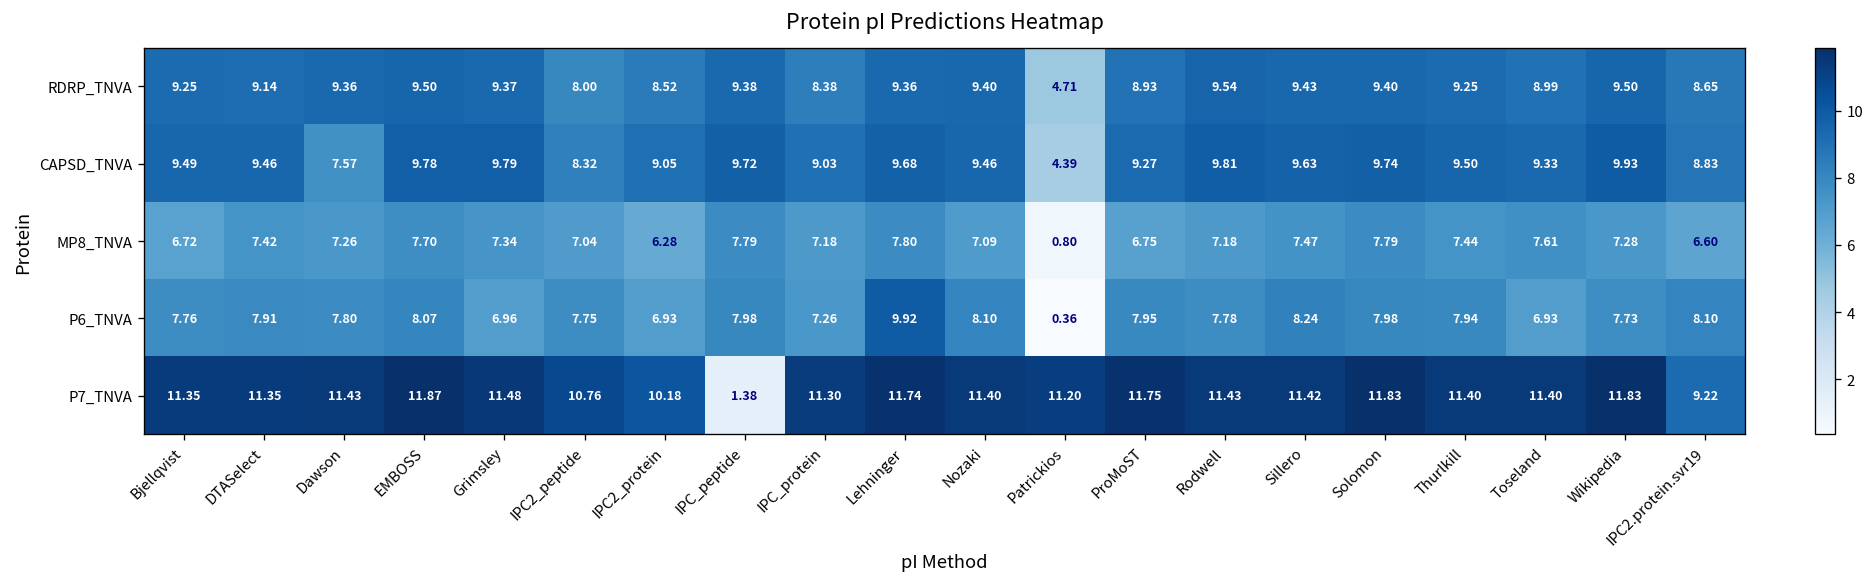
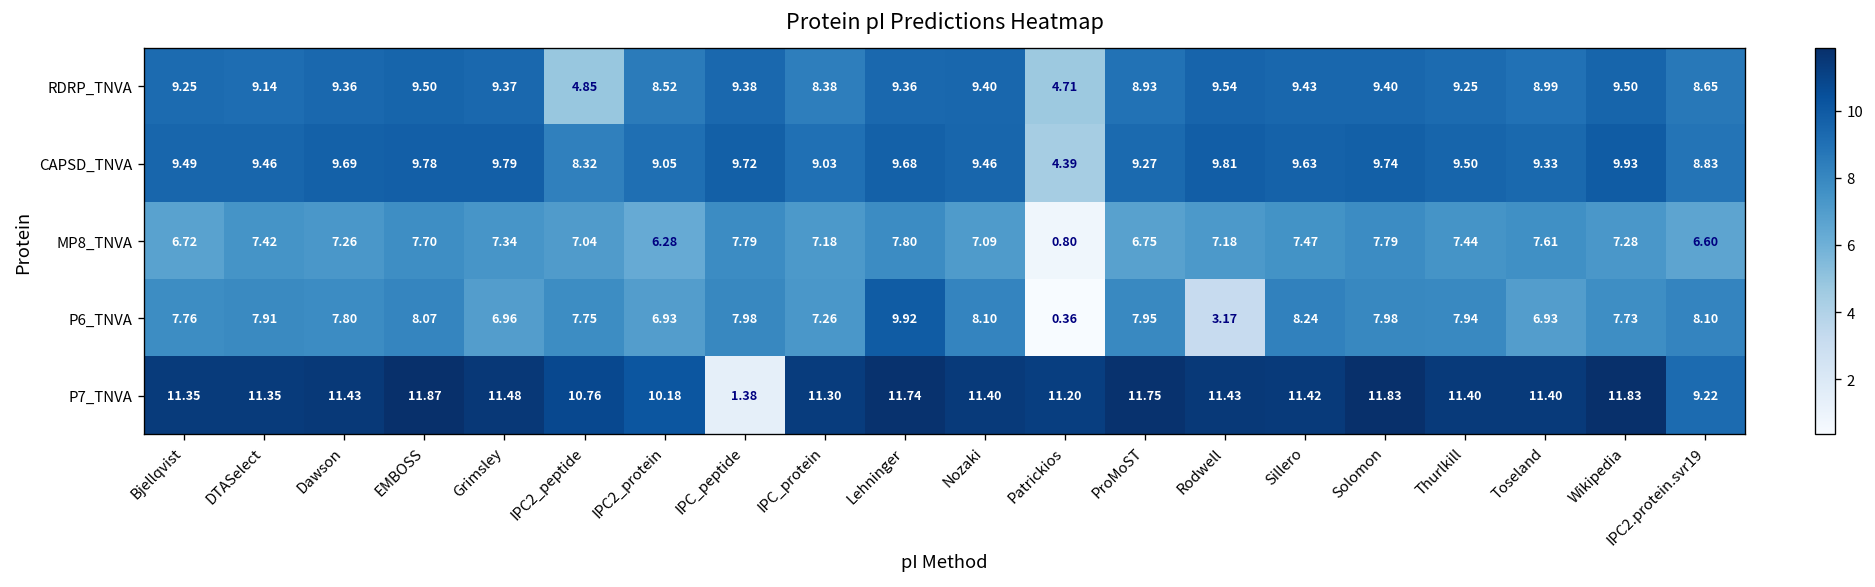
  {
    "RDRP_TNVA": {
      "Bjellqvist": 9.25,
      "DTASelect": 9.14,
      "Dawson": 9.36,
      "EMBOSS": 9.50,
      "Grimsley": 9.37,
-     "IPC2_peptide": 8.00,
+     "IPC2_peptide": 4.85,
      "IPC2_protein": 8.52,
      "IPC_peptide": 9.38,
      "IPC_protein": 8.38,
      "Lehninger": 9.36,
      "Nozaki": 9.40,
      "Patrickios": 4.71,
      "ProMoST": 8.93,
      "Rodwell": 9.54,
      "Sillero": 9.43,
      "Solomon": 9.40,
      "Thurlkill": 9.25,
      "Toseland": 8.99,
      "Wikipedia": 9.50,
      "IPC2.protein.svr19": 8.65
    },
    "CAPSD_TNVA": {
      "Bjellqvist": 9.49,
      "DTASelect": 9.46,
-     "Dawson": 7.57,
+     "Dawson": 9.69,
      "EMBOSS": 9.78,
      "Grimsley": 9.79,
      "IPC2_peptide": 8.32,
      "IPC2_protein": 9.05,
      "IPC_peptide": 9.72,
      "IPC_protein": 9.03,
      "Lehninger": 9.68,
      "Nozaki": 9.46,
      "Patrickios": 4.39,
      "ProMoST": 9.27,
      "Rodwell": 9.81,
      "Sillero": 9.63,
      "Solomon": 9.74,
      "Thurlkill": 9.50,
      "Toseland": 9.33,
      "Wikipedia": 9.93,
      "IPC2.protein.svr19": 8.83
    },
    "MP8_TNVA": {
      "Bjellqvist": 6.72,
      "DTASelect": 7.42,
      "Dawson": 7.26,
      "EMBOSS": 7.70,
      "Grimsley": 7.34,
      "IPC2_peptide": 7.04,
      "IPC2_protein": 6.28,
      "IPC_peptide": 7.79,
      "IPC_protein": 7.18,
      "Lehninger": 7.80,
      "Nozaki": 7.09,
      "Patrickios": 0.80,
      "ProMoST": 6.75,
      "Rodwell": 7.18,
      "Sillero": 7.47,
      "Solomon": 7.79,
      "Thurlkill": 7.44,
      "Toseland": 7.61,
      "Wikipedia": 7.28,
      "IPC2.protein.svr19": 6.60
    },
    "P6_TNVA": {
      "Bjellqvist": 7.76,
      "DTASelect": 7.91,
      "Dawson": 7.80,
      "EMBOSS": 8.07,
      "Grimsley": 6.96,
      "IPC2_peptide": 7.75,
      "IPC2_protein": 6.93,
      "IPC_peptide": 7.98,
      "IPC_protein": 7.26,
      "Lehninger": 9.92,
      "Nozaki": 8.10,
      "Patrickios": 0.36,
      "ProMoST": 7.95,
-     "Rodwell": 7.78,
+     "Rodwell": 3.17,
      "Sillero": 8.24,
      "Solomon": 7.98,
      "Thurlkill": 7.94,
      "Toseland": 6.93,
      "Wikipedia": 7.73,
      "IPC2.protein.svr19": 8.10
    },
    "P7_TNVA": {
      "Bjellqvist": 11.35,
      "DTASelect": 11.35,
      "Dawson": 11.43,
      "EMBOSS": 11.87,
      "Grimsley": 11.48,
      "IPC2_peptide": 10.76,
      "IPC2_protein": 10.18,
      "IPC_peptide": 1.38,
      "IPC_protein": 11.30,
      "Lehninger": 11.74,
      "Nozaki": 11.40,
      "Patrickios": 11.20,
      "ProMoST": 11.75,
      "Rodwell": 11.43,
      "Sillero": 11.42,
      "Solomon": 11.83,
      "Thurlkill": 11.40,
      "Toseland": 11.40,
      "Wikipedia": 11.83,
      "IPC2.protein.svr19": 9.22
    }
  }
